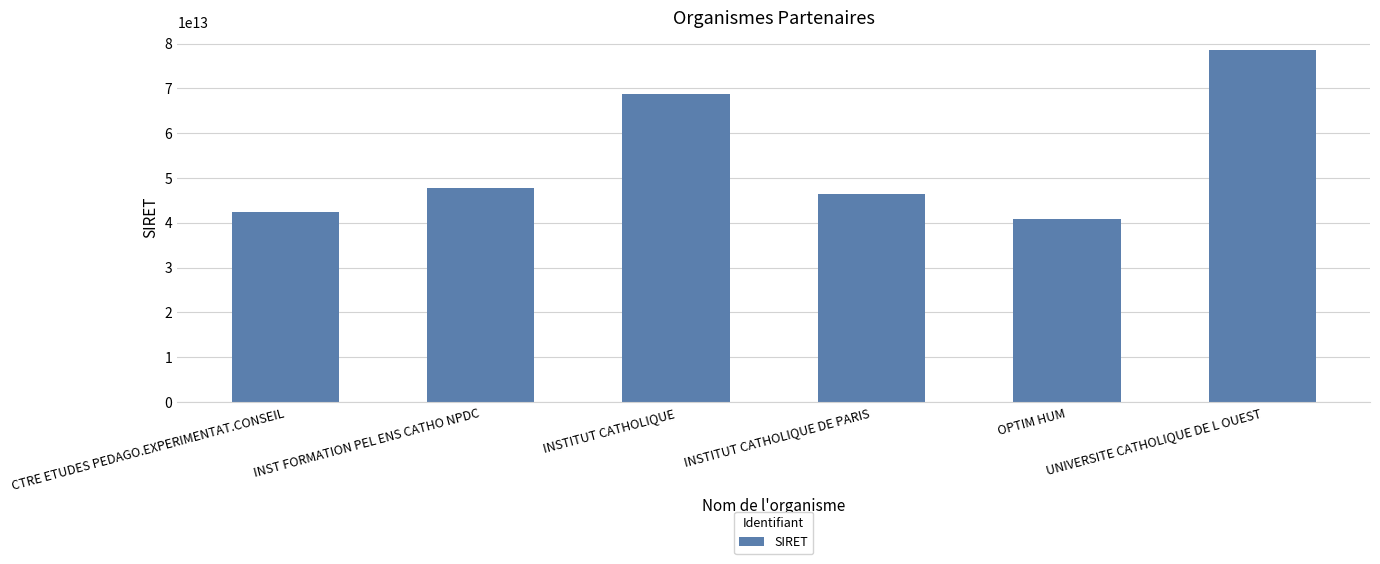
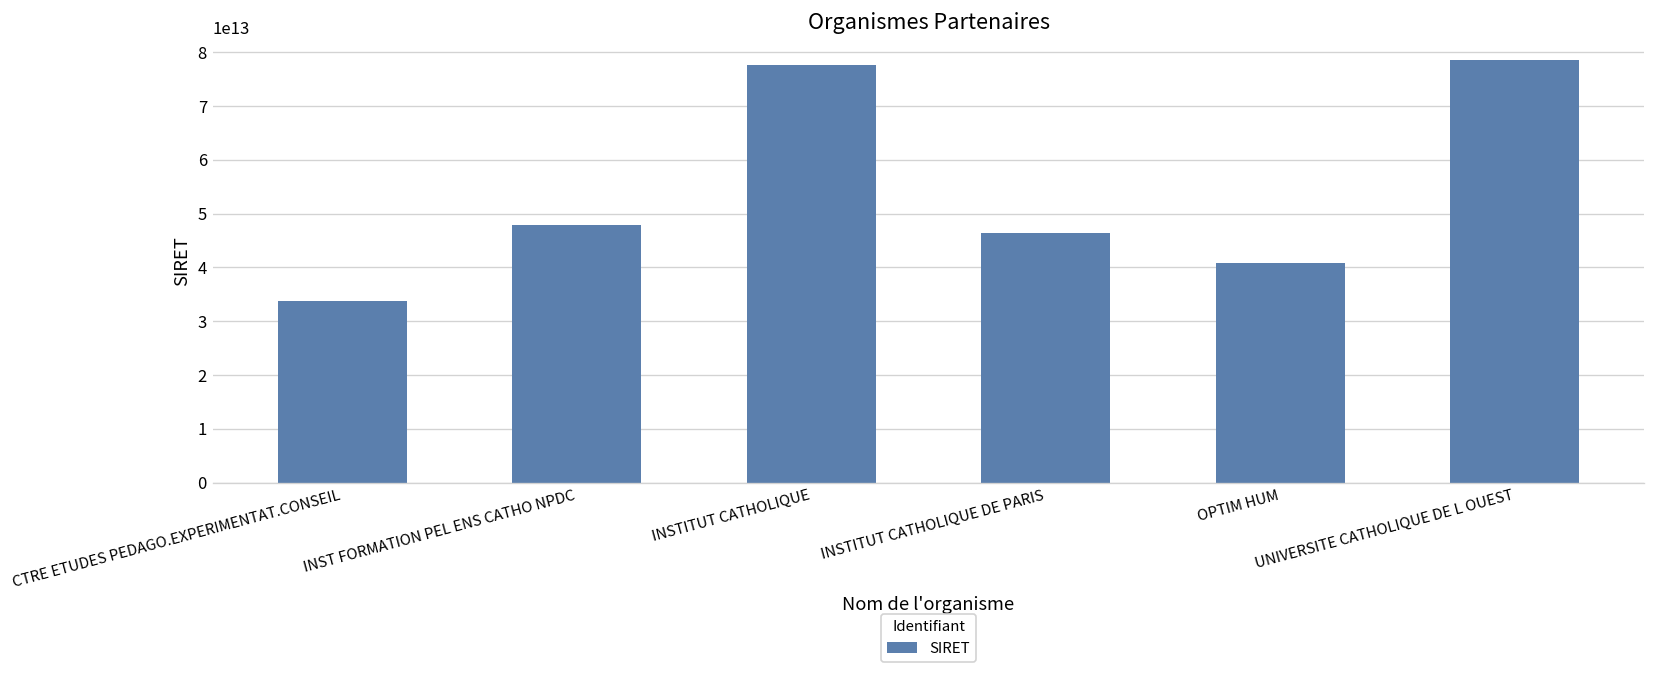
  {
-   "CTRE ETUDES PEDAGO.EXPERIMENTAT.CONSEIL": 43000000000000,
+   "CTRE ETUDES PEDAGO.EXPERIMENTAT.CONSEIL": 34000000000000,
    "INST FORMATION PEL ENS CATHO NPDC": 48000000000000,
-   "INSTITUT CATHOLIQUE": 69000000000000,
+   "INSTITUT CATHOLIQUE": 78000000000000,
    "INSTITUT CATHOLIQUE DE PARIS": 46000000000000,
    "OPTIM HUM": 41000000000000,
    "UNIVERSITE CATHOLIQUE DE L OUEST": 79000000000000
  }
